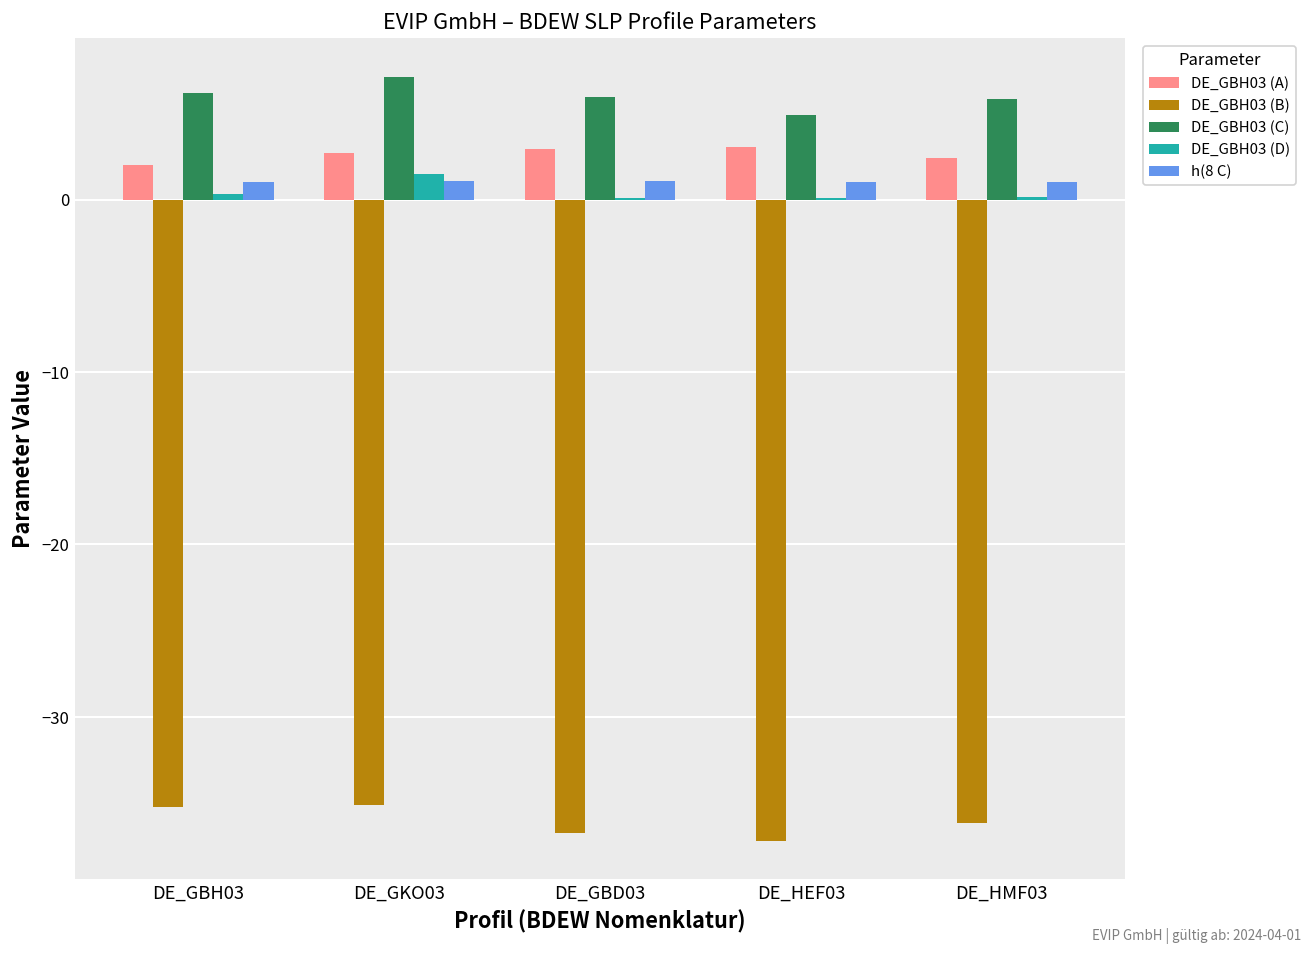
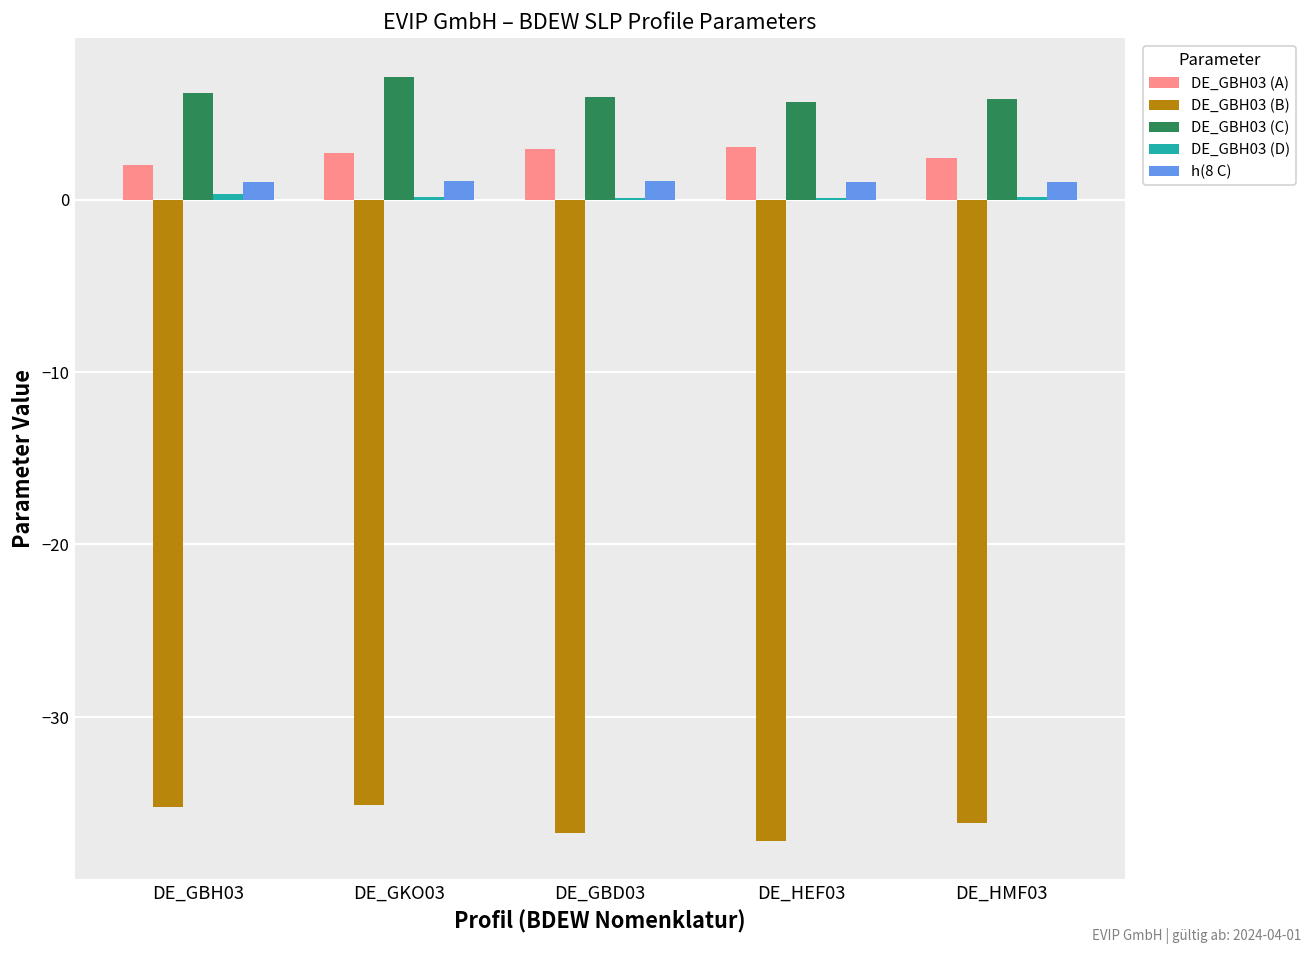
  {
    "DE_GBH03 (A)": {
      "DE_GBH03": 2.0,
      "DE_GKO03": 2.7,
      "DE_GBD03": 2.9,
      "DE_HEF03": 3.0,
      "DE_HMF03": 2.4
    },
    "DE_GBH03 (B)": {
      "DE_GBH03": -35.3,
      "DE_GKO03": -35.1,
      "DE_GBD03": -36.7,
      "DE_HEF03": -37.2,
      "DE_HMF03": -36.2
    },
    "DE_GBH03 (C)": {
      "DE_GBH03": 6.2,
      "DE_GKO03": 7.1,
      "DE_GBD03": 5.9,
-     "DE_HEF03": 4.9,
+     "DE_HEF03": 5.7,
      "DE_HMF03": 5.8
    },
    "DE_GBH03 (D)": {
      "DE_GBH03": 0.3,
-     "DE_GKO03": 1.5
+     "DE_GKO03": 0.1
    },
    "h(8 C)": {
      "DE_GBH03": 1.0,
      "DE_GKO03": 1.1,
      "DE_GBD03": 1.1,
      "DE_HEF03": 1.0,
      "DE_HMF03": 1.0
    }
  }
